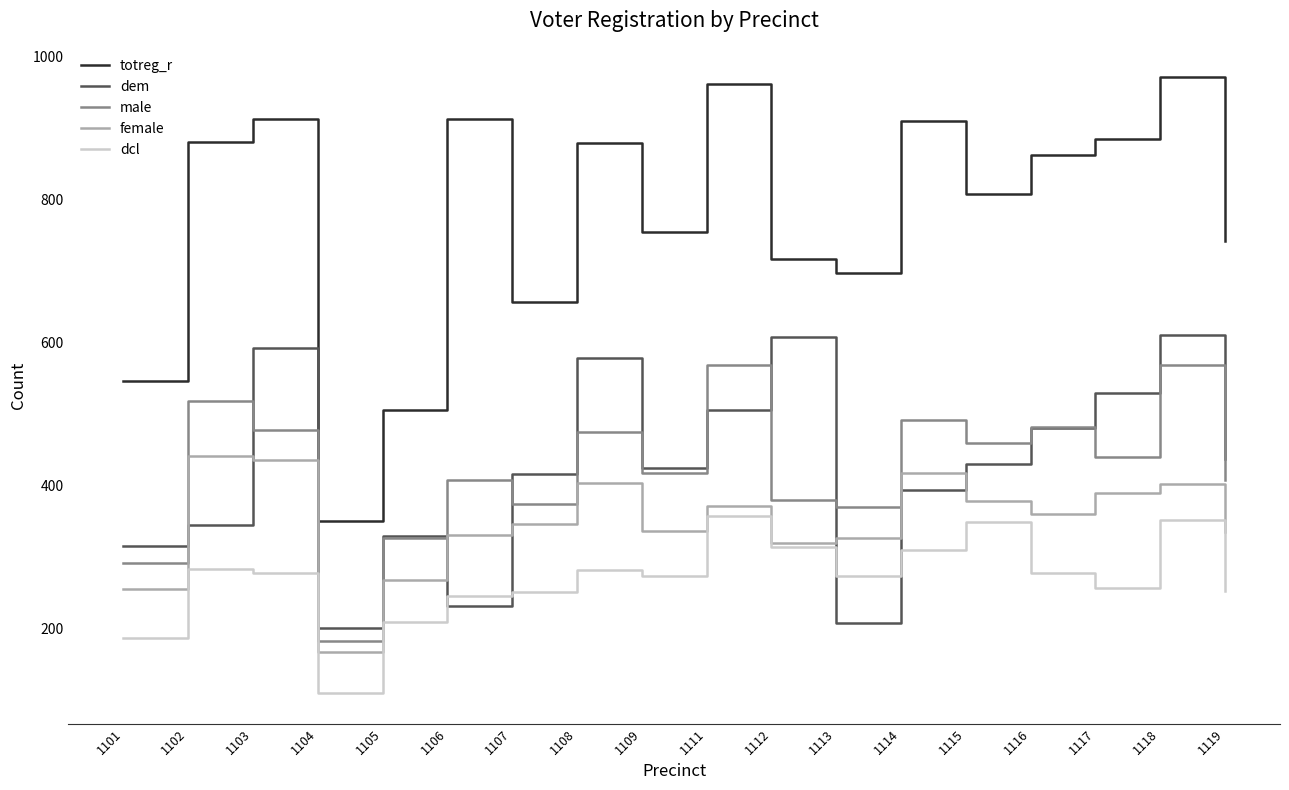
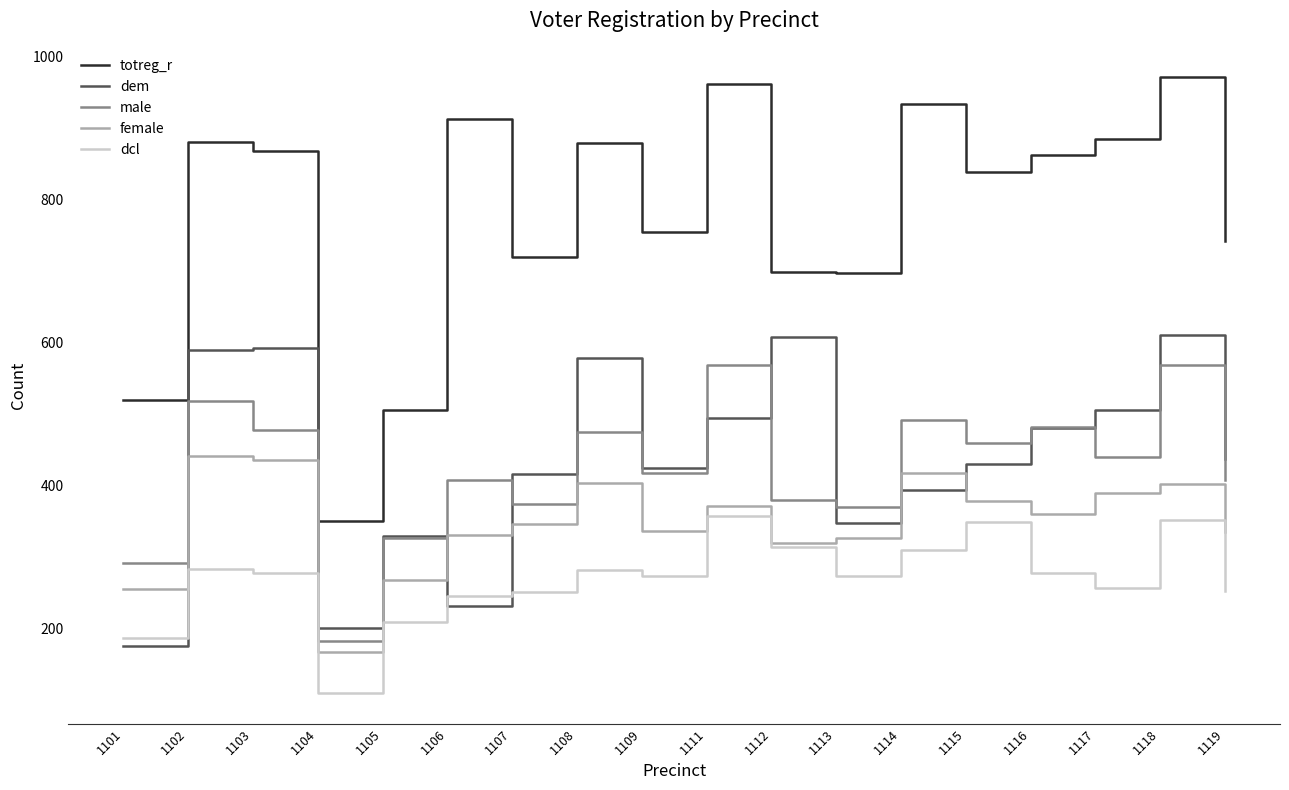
  {
    "totreg_r": {
-     "1101": 550,
+     "1101": 520,
      "1102": 880,
-     "1103": 910,
+     "1103": 870,
      "1104": 350,
      "1105": 510,
      "1106": 910,
-     "1107": 660,
+     "1107": 720,
      "1108": 880,
      "1109": 760,
      "1111": 960,
-     "1112": 720,
+     "1112": 700,
      "1113": 700,
-     "1114": 910,
-     "1115": 810,
+     "1114": 930,
+     "1115": 840,
      "1116": 860,
      "1117": 880,
      "1118": 970,
      "1119": 740
    },
    "dem": {
-     "1101": 320,
-     "1102": 350,
+     "1101": 180,
+     "1102": 590,
      "1103": 590,
      "1104": 200,
      "1106": 230,
      "1107": 420,
      "1108": 580,
      "1109": 420,
-     "1111": 510,
+     "1111": 490,
      "1112": 610,
-     "1113": 210,
+     "1113": 350,
      "1114": 390,
      "1115": 430,
-     "1117": 530,
+     "1117": 510,
      "1118": 610,
      "1119": 440
    }
  }
